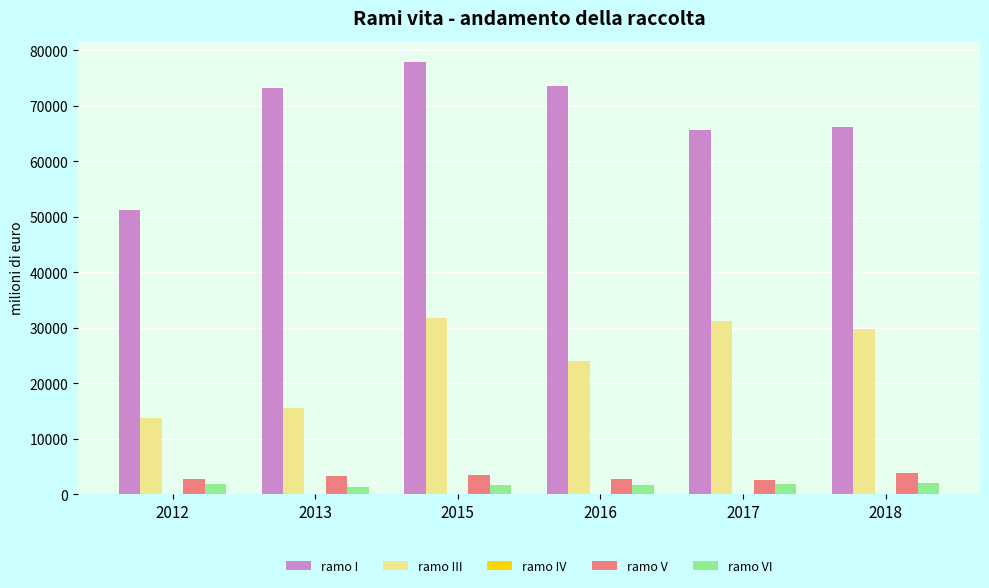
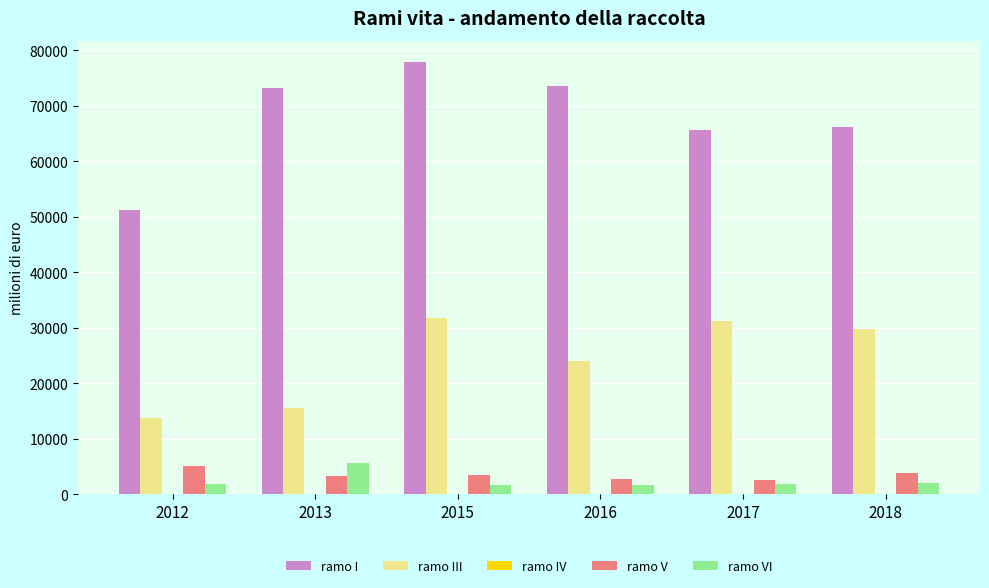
  {
    "ramo I": {
      "2012": 51000,
      "2013": 73000,
      "2015": 78000,
      "2016": 74000,
      "2017": 66000,
      "2018": 66000
    },
    "ramo III": {
      "2012": 14000,
      "2013": 16000,
      "2015": 32000,
      "2016": 24000,
      "2017": 31000,
      "2018": 30000
    },
    "ramo V": {
-     "2012": 3000,
+     "2012": 5000,
      "2013": 3000,
      "2015": 4000,
      "2016": 3000,
      "2017": 3000,
      "2018": 4000
    },
    "ramo VI": {
      "2012": 2000,
-     "2013": 1000,
+     "2013": 6000,
      "2015": 2000,
      "2016": 2000,
      "2017": 2000,
      "2018": 2000
    }
  }
